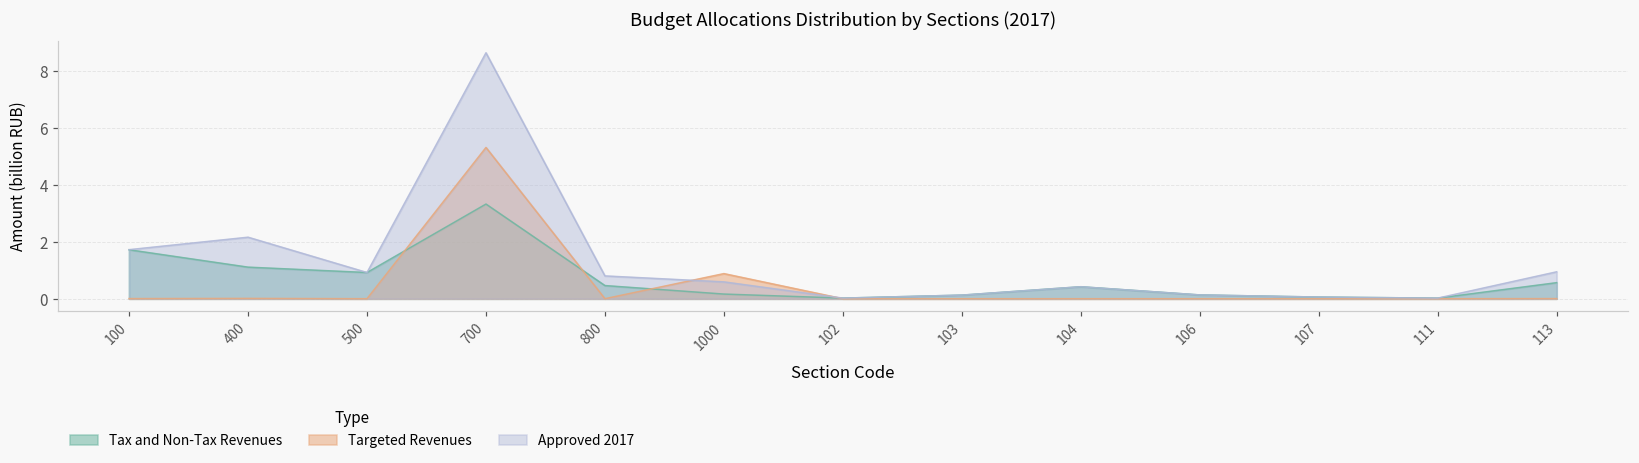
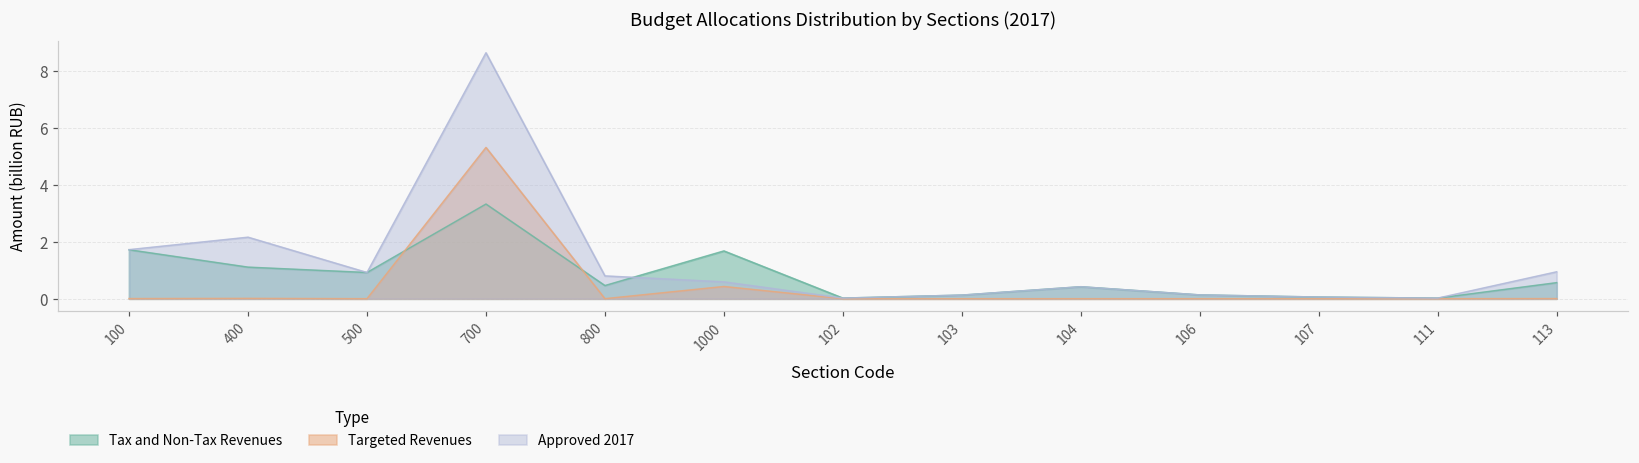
  {
    "Tax and Non-Tax Revenues": {
      "400": 1.1,
      "700": 3.3,
      "800": 0.5,
-     "1000": 0.2,
+     "1000": 1.7,
      "113": 0.6
    },
    "Targeted Revenues": {
      "100": 0.0,
      "400": 0.0,
      "500": 0.0,
      "700": 5.3,
      "800": 0.0,
-     "1000": 0.9,
+     "1000": 0.4,
      "103": 0.0,
      "104": 0.0,
      "106": 0.0,
      "113": 0.0
    },
    "Approved 2017": {
      "400": 2.2,
      "700": 8.6,
      "800": 0.8,
      "1000": 0.6,
      "113": 0.9
    }
  }
